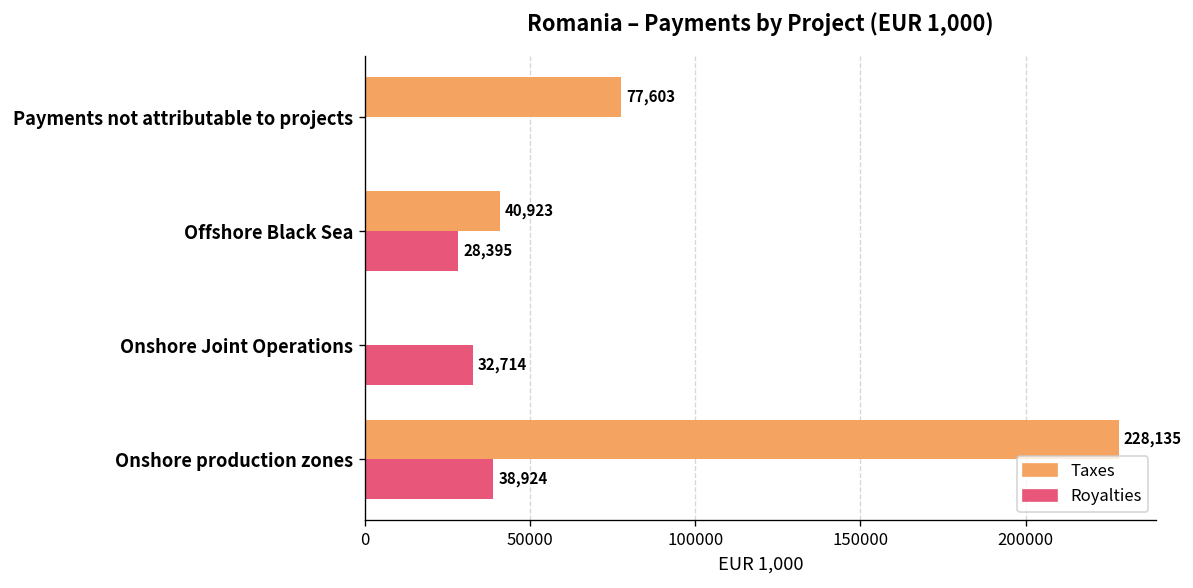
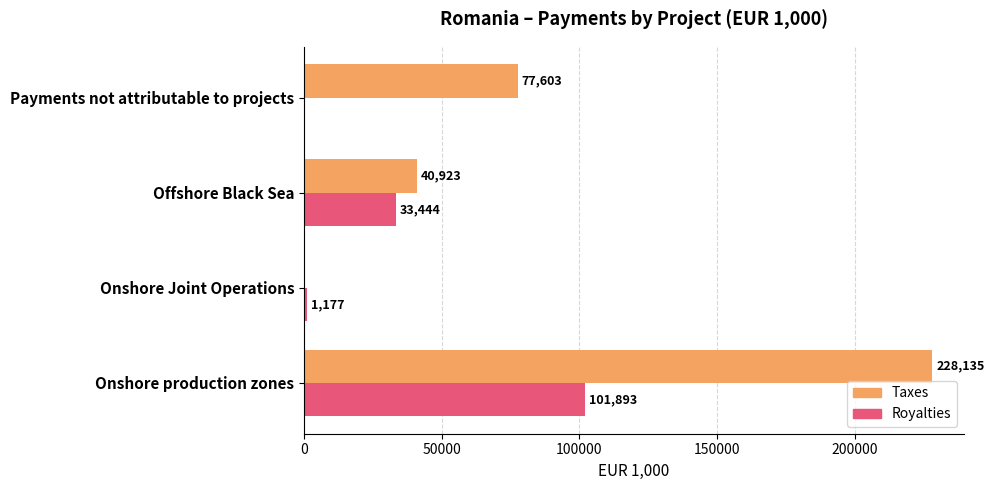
  {
    "Taxes": {
      "Payments not attributable to projects": "77,603",
      "Offshore Black Sea": "40,923",
      "Onshore production zones": "228,135"
    },
    "Royalties": {
-     "Offshore Black Sea": "28,395",
-     "Onshore Joint Operations": "32,714",
-     "Onshore production zones": "38,924"
+     "Offshore Black Sea": "33,444",
+     "Onshore Joint Operations": "1,177",
+     "Onshore production zones": "101,893"
    }
  }
